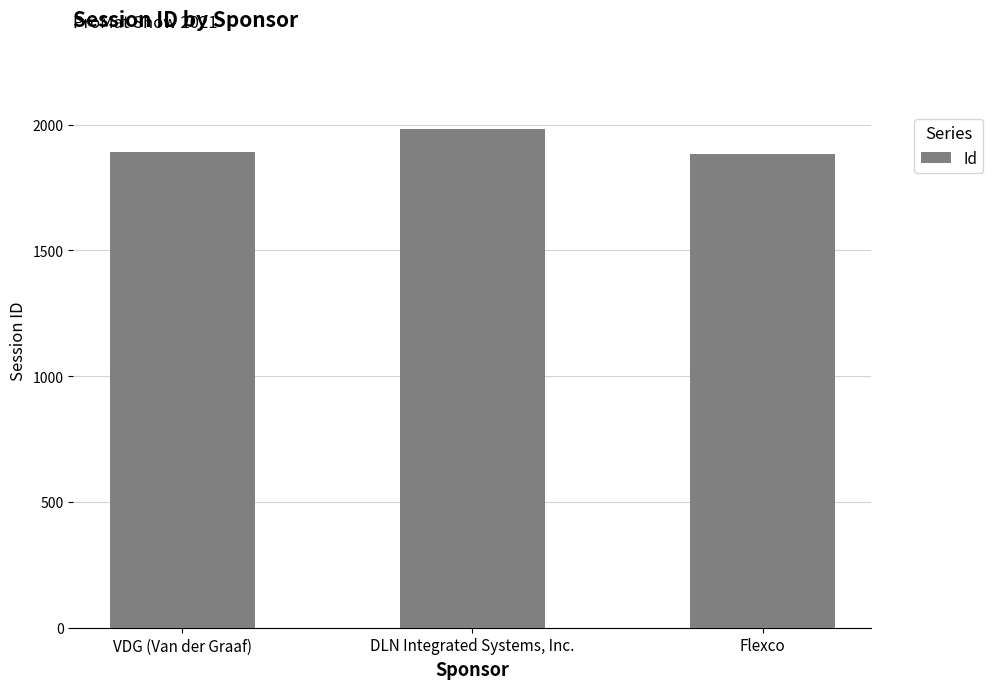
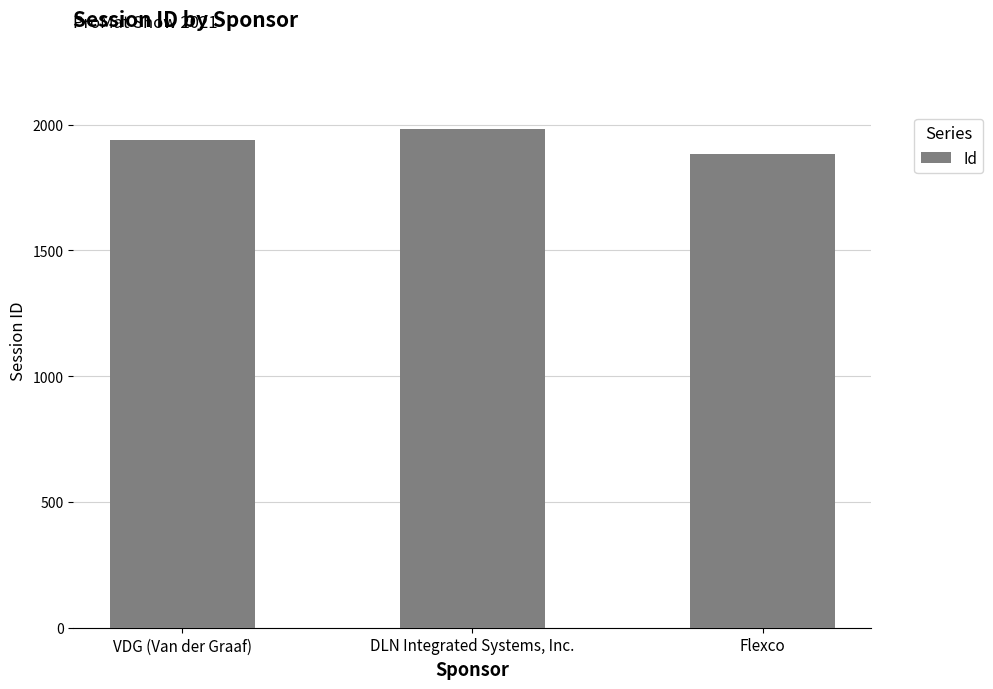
  {
-   "VDG (Van der Graaf)": 1890,
+   "VDG (Van der Graaf)": 1940,
    "DLN Integrated Systems, Inc.": 1980,
    "Flexco": 1890
  }
